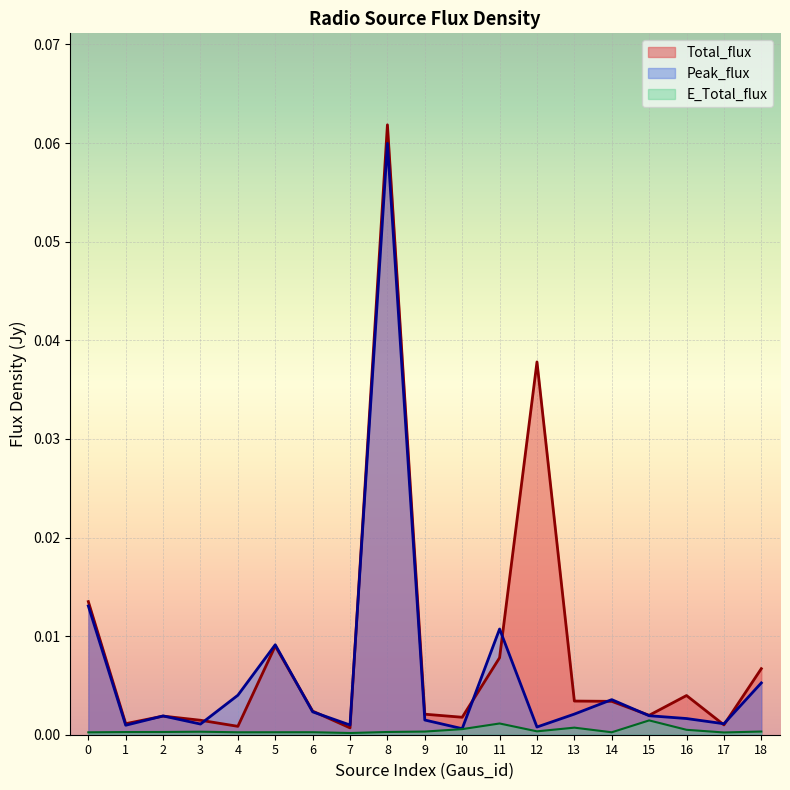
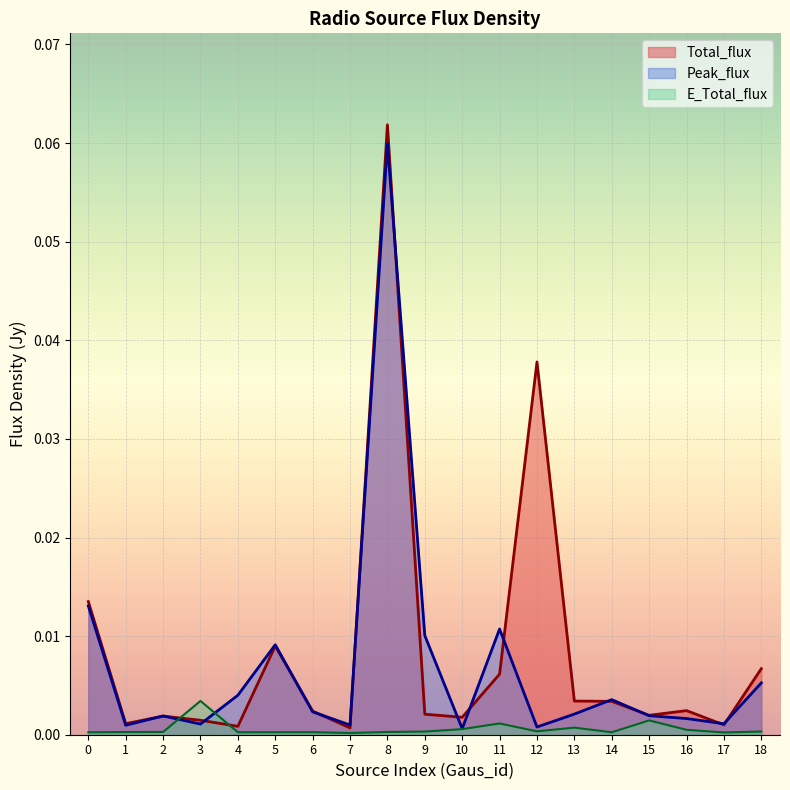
  {
    "Total_flux": {
      "0": 0.014,
      "3": 0.001,
      "4": 0.001,
      "7": 0.001,
      "8": 0.062,
      "9": 0.002,
      "10": 0.002,
-     "11": 0.008,
+     "11": 0.006,
      "12": 0.038,
      "13": 0.003,
-     "16": 0.004,
+     "16": 0.002,
      "18": 0.007
    },
    "Peak_flux": {
      "0": 0.013,
      "3": 0.001,
      "4": 0.004,
      "7": 0.001,
      "8": 0.060,
-     "9": 0.001,
+     "9": 0.010,
      "11": 0.011,
      "12": 0.001,
      "13": 0.002,
      "16": 0.002,
      "18": 0.005
    },
    "E_Total_flux": {
      "0": 0.000,
      "1": 0.000,
      "2": 0.000,
-     "3": 0.000,
+     "3": 0.003,
      "4": 0.000,
      "5": 0.000,
      "6": 0.000,
      "7": 0.000,
      "8": 0.000,
      "9": 0.000,
      "11": 0.001,
      "12": 0.000,
      "13": 0.001,
      "14": 0.000,
      "15": 0.001,
      "16": 0.000,
      "17": 0.000,
      "18": 0.000
    }
  }
